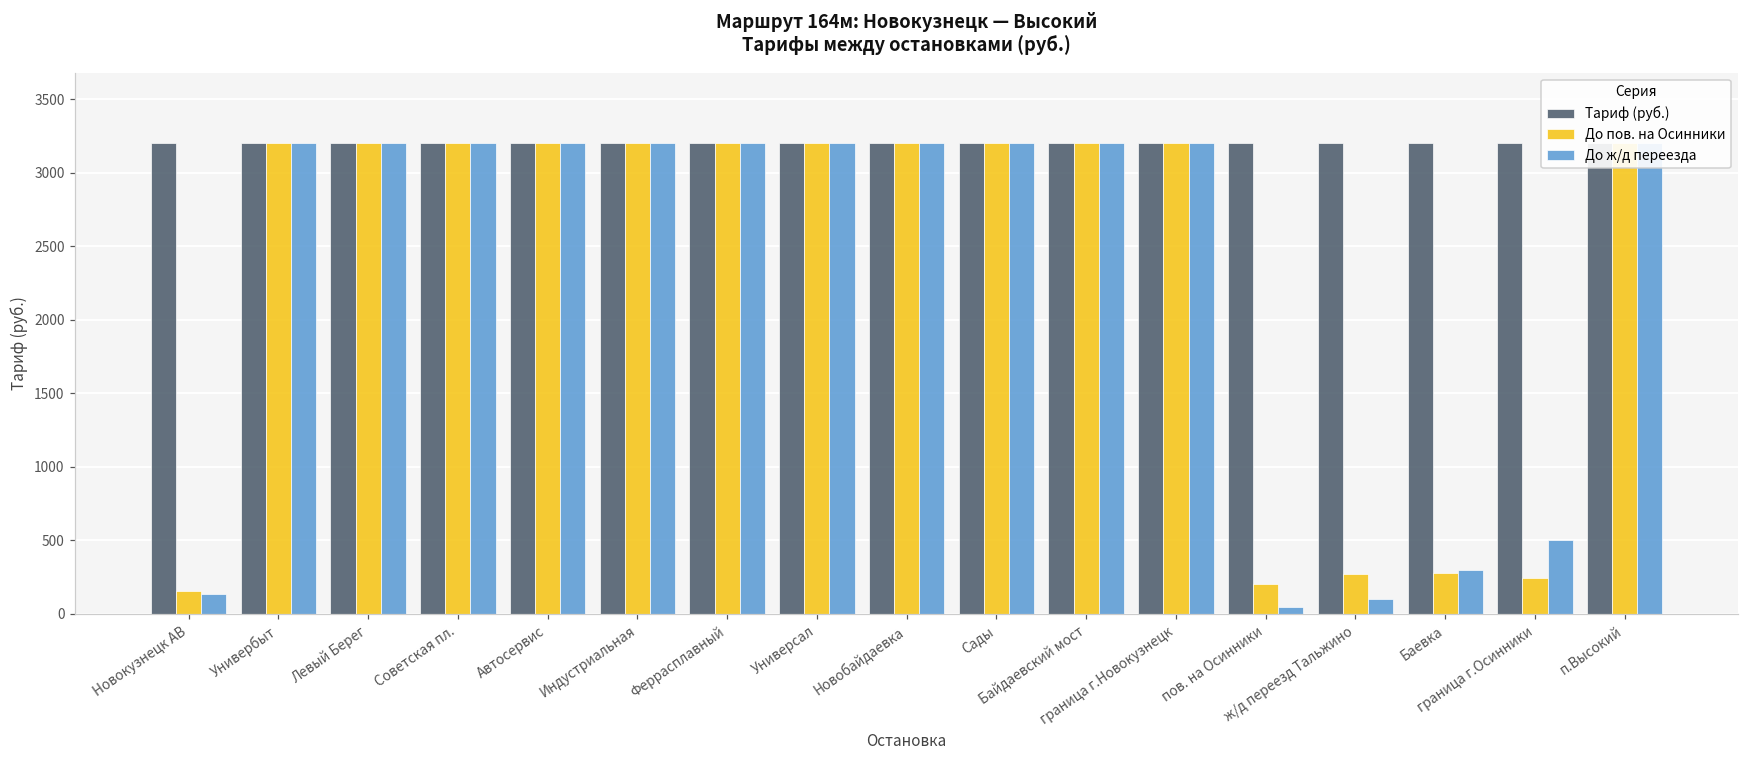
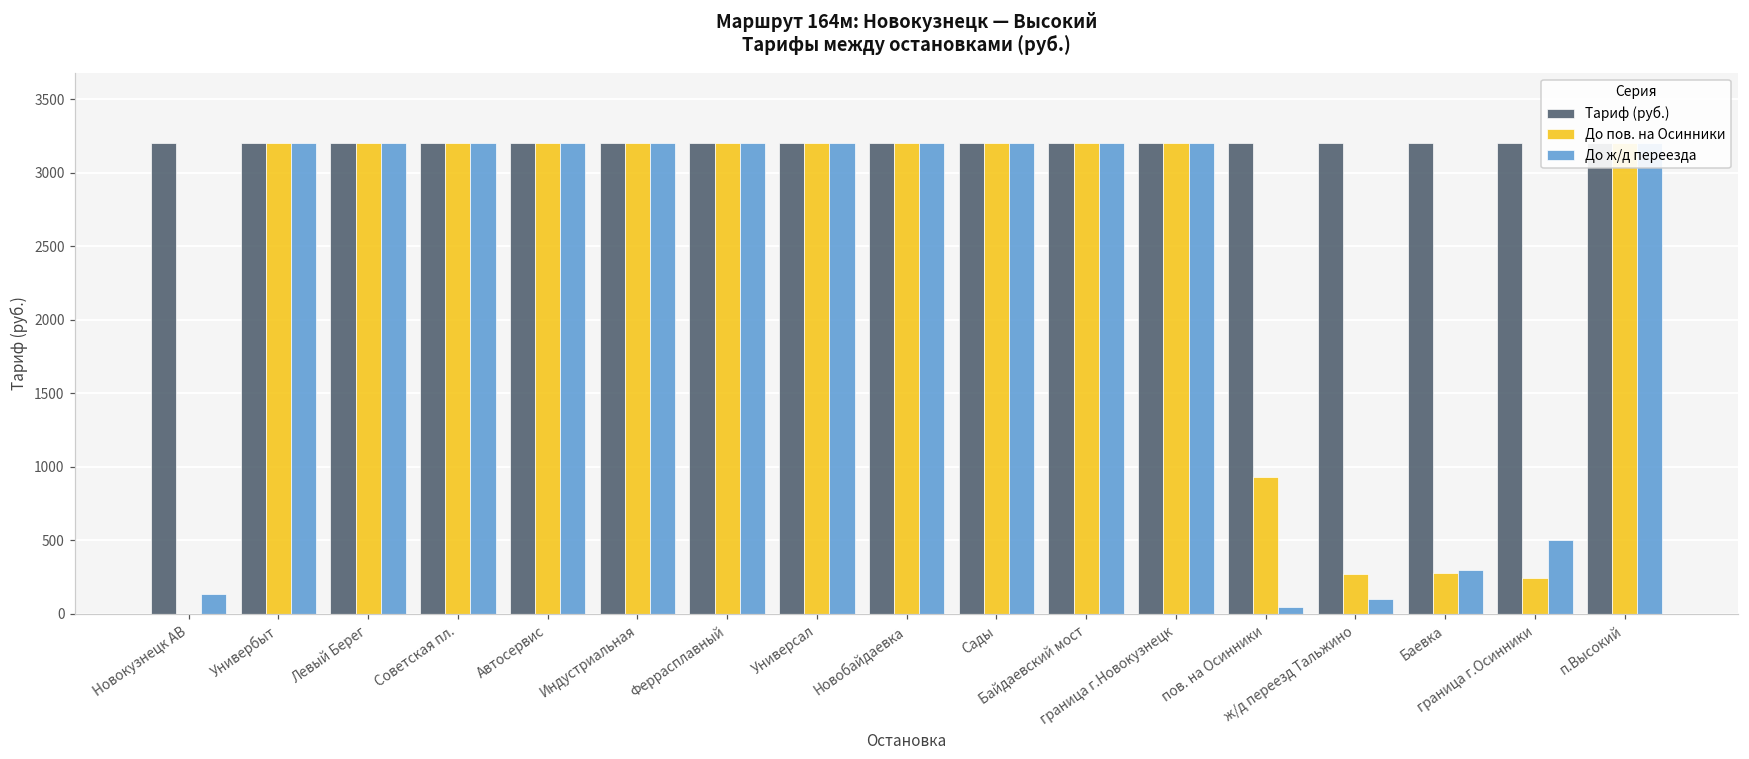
  {
    "Тариф (руб.)": {
      "Новокузнецк АВ": 3200,
      "Универбыт": 3200,
      "Левый Берег": 3200,
      "Советская пл.": 3200,
      "Автосервис": 3200,
      "Индустриальная": 3200,
      "Феррасплавный": 3200,
      "Универсал": 3200,
      "Новобайдаевка": 3200,
      "Сады": 3200,
      "Байдаевский мост": 3200,
      "граница г.Новокузнецк": 3200,
      "пов. на Осинники": 3200,
      "ж/д переезд Тальжино": 3200,
      "Баевка": 3200,
      "граница г.Осинники": 3200
    },
    "До пов. на Осинники": {
-     "Новокузнецк АВ": 150,
+     "Новокузнецк АВ": 0,
      "Универбыт": 3200,
      "Левый Берег": 3200,
      "Советская пл.": 3200,
      "Автосервис": 3200,
      "Индустриальная": 3200,
      "Феррасплавный": 3200,
      "Универсал": 3200,
      "Новобайдаевка": 3200,
      "Сады": 3200,
      "Байдаевский мост": 3200,
      "граница г.Новокузнецк": 3200,
-     "пов. на Осинники": 200,
+     "пов. на Осинники": 930,
      "ж/д переезд Тальжино": 270,
      "Баевка": 280,
      "граница г.Осинники": 250
    },
    "До ж/д переезда": {
      "Новокузнецк АВ": 140,
      "Универбыт": 3200,
      "Левый Берег": 3200,
      "Советская пл.": 3200,
      "Автосервис": 3200,
      "Индустриальная": 3200,
      "Феррасплавный": 3200,
      "Универсал": 3200,
      "Новобайдаевка": 3200,
      "Сады": 3200,
      "Байдаевский мост": 3200,
      "граница г.Новокузнецк": 3200,
      "пов. на Осинники": 50,
      "ж/д переезд Тальжино": 100,
      "Баевка": 300,
      "граница г.Осинники": 500
    }
  }
